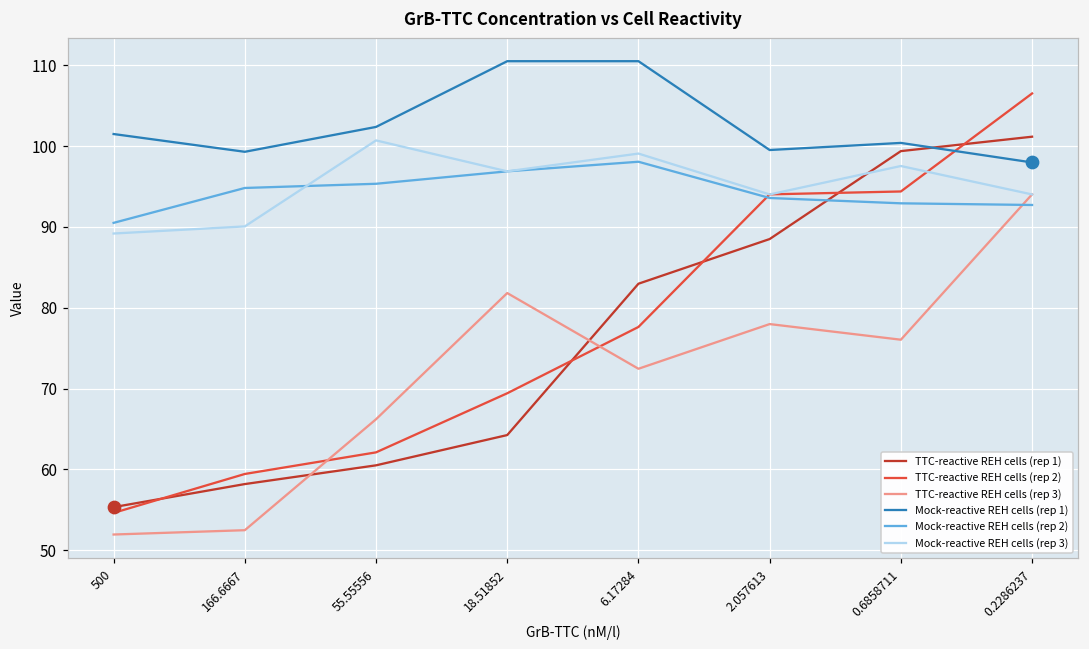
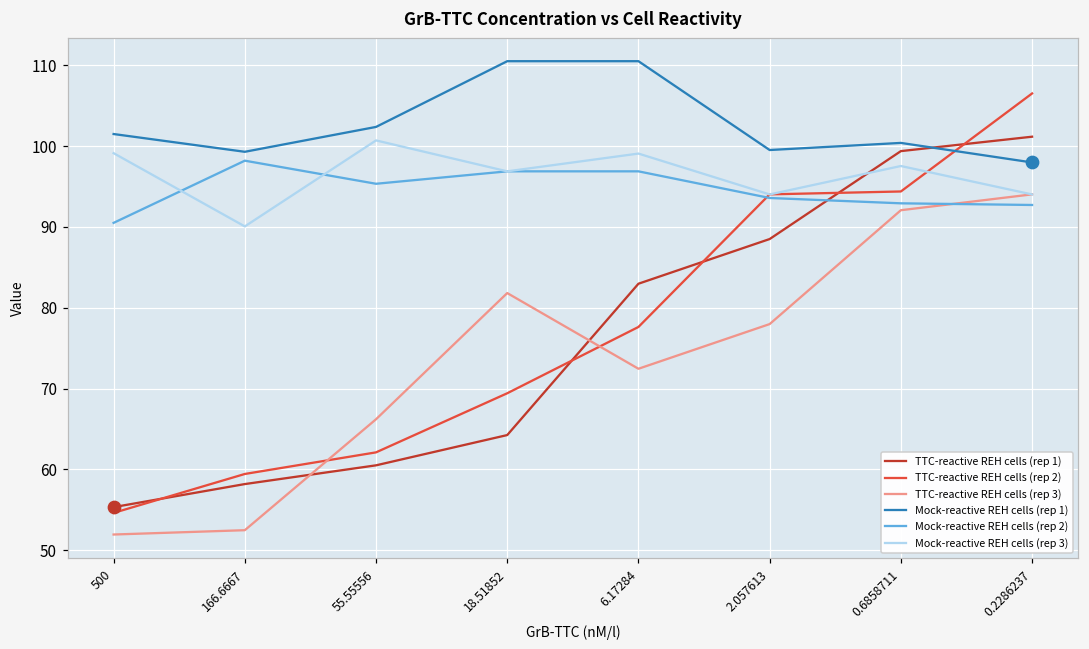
  {
    "TTC-reactive REH cells (rep 3)": {
      "500": 52,
      "166.6667": 52,
      "55.55556": 66,
      "18.51852": 82,
      "6.17284": 72,
      "2.057613": 78,
-     "0.6858711": 76
+     "0.6858711": 92
    },
    "Mock-reactive REH cells (rep 2)": {
      "500": 91,
-     "166.6667": 95,
+     "166.6667": 98,
      "55.55556": 95,
-     "6.17284": 98,
+     "6.17284": 97,
      "2.057613": 94,
      "0.6858711": 93,
      "0.2286237": 93
    },
    "Mock-reactive REH cells (rep 3)": {
-     "500": 89,
+     "500": 99,
      "166.6667": 90,
      "55.55556": 101,
      "6.17284": 99,
      "0.6858711": 98
    }
  }
